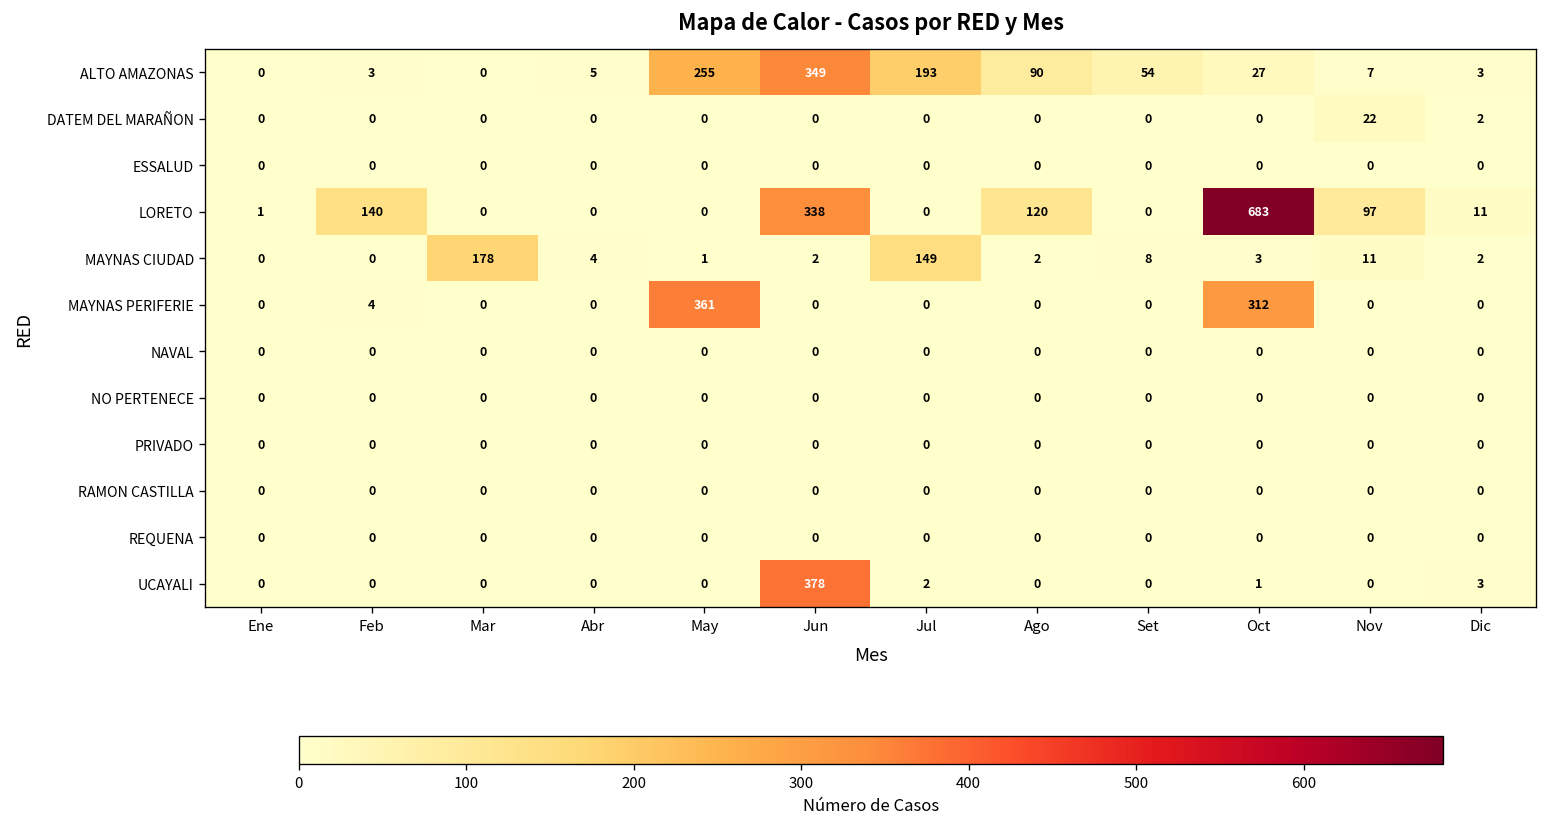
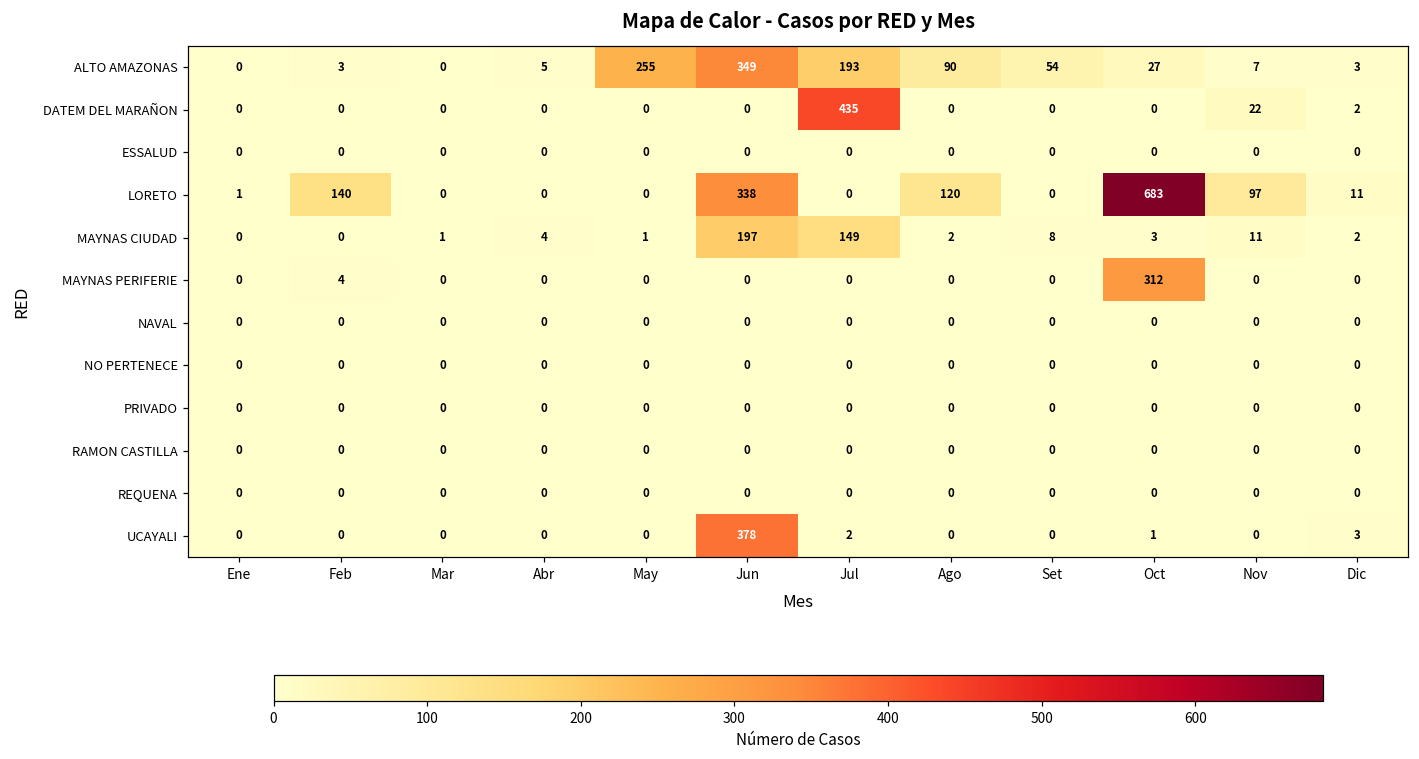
  {
    "ALTO AMAZONAS": {
      "Ene": 0,
      "Feb": 3,
      "Mar": 0,
      "Abr": 5,
      "May": 255,
      "Jun": 349,
      "Jul": 193,
      "Ago": 90,
      "Set": 54,
      "Oct": 27,
      "Nov": 7,
      "Dic": 3
    },
    "DATEM DEL MARAÑON": {
      "Ene": 0,
      "Feb": 0,
      "Mar": 0,
      "Abr": 0,
      "May": 0,
      "Jun": 0,
-     "Jul": 0,
+     "Jul": 435,
      "Ago": 0,
      "Set": 0,
      "Oct": 0,
      "Nov": 22,
      "Dic": 2
    },
    "ESSALUD": {
      "Ene": 0,
      "Feb": 0,
      "Mar": 0,
      "Abr": 0,
      "May": 0,
      "Jun": 0,
      "Jul": 0,
      "Ago": 0,
      "Set": 0,
      "Oct": 0,
      "Nov": 0,
      "Dic": 0
    },
    "LORETO": {
      "Ene": 1,
      "Feb": 140,
      "Mar": 0,
      "Abr": 0,
      "May": 0,
      "Jun": 338,
      "Jul": 0,
      "Ago": 120,
      "Set": 0,
      "Oct": 683,
      "Nov": 97,
      "Dic": 11
    },
    "MAYNAS CIUDAD": {
      "Ene": 0,
      "Feb": 0,
-     "Mar": 178,
+     "Mar": 1,
      "Abr": 4,
      "May": 1,
-     "Jun": 2,
+     "Jun": 197,
      "Jul": 149,
      "Ago": 2,
      "Set": 8,
      "Oct": 3,
      "Nov": 11,
      "Dic": 2
    },
    "MAYNAS PERIFERIE": {
      "Ene": 0,
      "Feb": 4,
      "Mar": 0,
      "Abr": 0,
-     "May": 361,
+     "May": 0,
      "Jun": 0,
      "Jul": 0,
      "Ago": 0,
      "Set": 0,
      "Oct": 312,
      "Nov": 0,
      "Dic": 0
    },
    "NAVAL": {
      "Ene": 0,
      "Feb": 0,
      "Mar": 0,
      "Abr": 0,
      "May": 0,
      "Jun": 0,
      "Jul": 0,
      "Ago": 0,
      "Set": 0,
      "Oct": 0,
      "Nov": 0,
      "Dic": 0
    },
    "NO PERTENECE": {
      "Ene": 0,
      "Feb": 0,
      "Mar": 0,
      "Abr": 0,
      "May": 0,
      "Jun": 0,
      "Jul": 0,
      "Ago": 0,
      "Set": 0,
      "Oct": 0,
      "Nov": 0,
      "Dic": 0
    },
    "PRIVADO": {
      "Ene": 0,
      "Feb": 0,
      "Mar": 0,
      "Abr": 0,
      "May": 0,
      "Jun": 0,
      "Jul": 0,
      "Ago": 0,
      "Set": 0,
      "Oct": 0,
      "Nov": 0,
      "Dic": 0
    },
    "RAMON CASTILLA": {
      "Ene": 0,
      "Feb": 0,
      "Mar": 0,
      "Abr": 0,
      "May": 0,
      "Jun": 0,
      "Jul": 0,
      "Ago": 0,
      "Set": 0,
      "Oct": 0,
      "Nov": 0,
      "Dic": 0
    },
    "REQUENA": {
      "Ene": 0,
      "Feb": 0,
      "Mar": 0,
      "Abr": 0,
      "May": 0,
      "Jun": 0,
      "Jul": 0,
      "Ago": 0,
      "Set": 0,
      "Oct": 0,
      "Nov": 0,
      "Dic": 0
    },
    "UCAYALI": {
      "Ene": 0,
      "Feb": 0,
      "Mar": 0,
      "Abr": 0,
      "May": 0,
      "Jun": 378,
      "Jul": 2,
      "Ago": 0,
      "Set": 0,
      "Oct": 1,
      "Nov": 0,
      "Dic": 3
    }
  }
